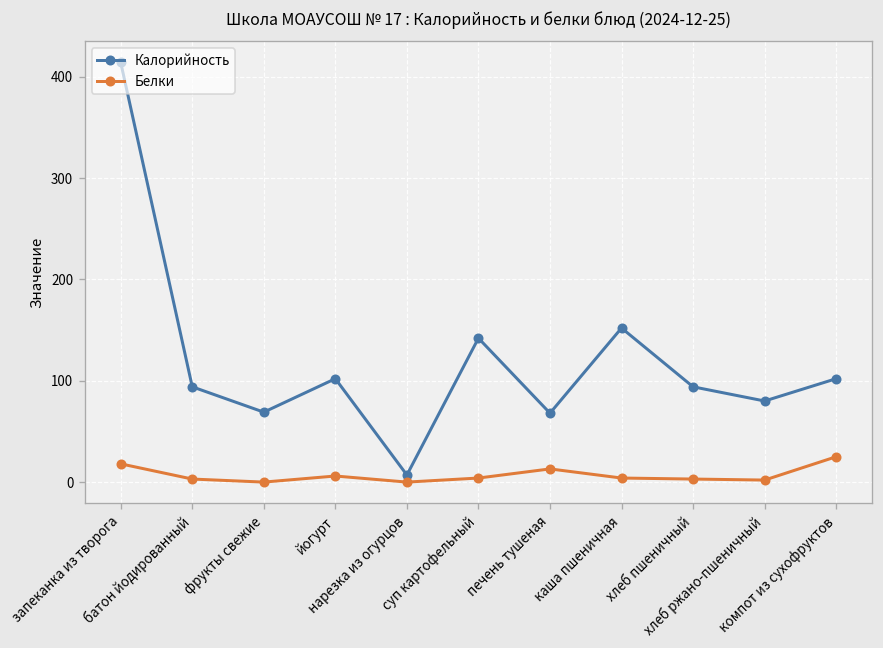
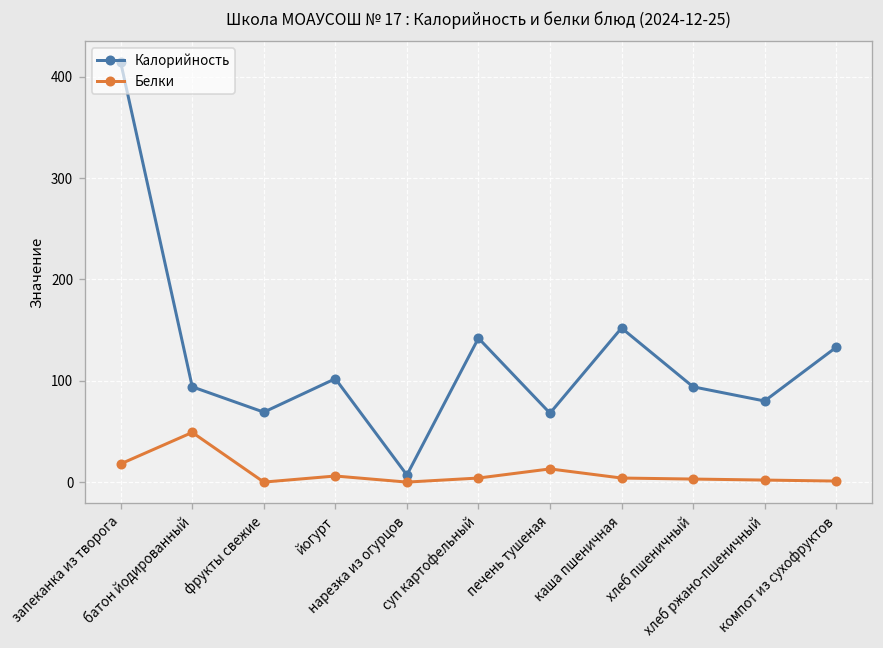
  {
    "Калорийность": {
      "батон йодированный": 90,
      "фрукты свежие": 70,
      "йогурт": 100,
      "нарезка из огурцов": 10,
      "суп картофельный": 140,
      "печень тушеная": 70,
      "каша пшеничная": 150,
      "хлеб пшеничный": 90,
      "хлеб ржано-пшеничный": 80,
-     "компот из сухофруктов": 100
+     "компот из сухофруктов": 130
    },
    "Белки": {
      "запеканка из творога": 20,
-     "батон йодированный": 0,
+     "батон йодированный": 50,
      "фрукты свежие": 0,
      "йогурт": 10,
      "нарезка из огурцов": 0,
      "суп картофельный": 0,
      "печень тушеная": 10,
      "каша пшеничная": 0,
      "хлеб пшеничный": 0,
      "хлеб ржано-пшеничный": 0,
-     "компот из сухофруктов": 30
+     "компот из сухофруктов": 0
    }
  }
